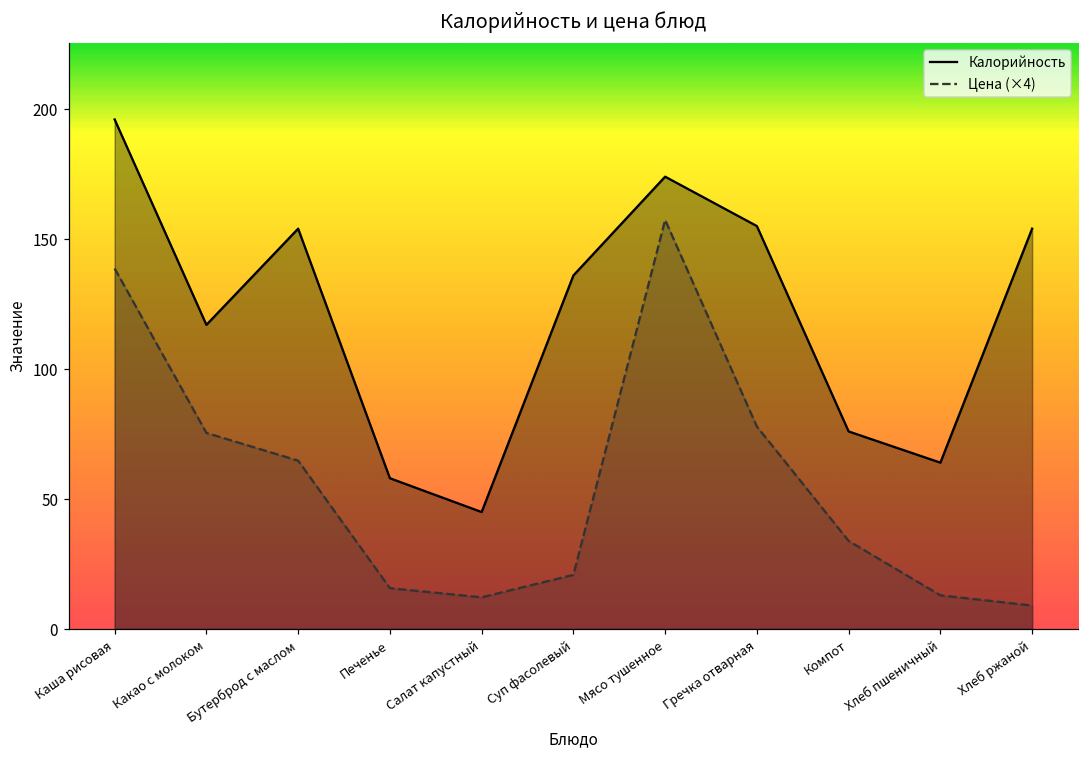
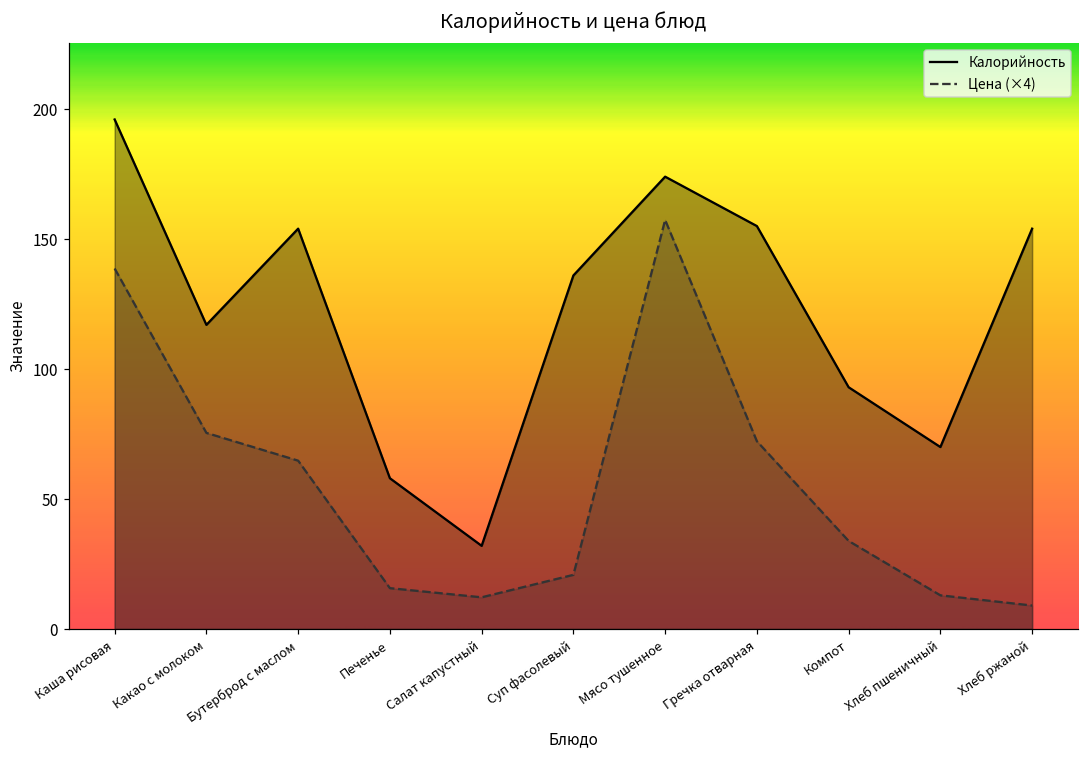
  {
    "Калорийность": {
      "Каша рисовая": 196,
      "Какао с молоком": 117,
      "Бутерброд с маслом": 154,
      "Печенье": 58,
-     "Салат капустный": 45,
+     "Салат капустный": 32,
      "Суп фасолевый": 136,
      "Мясо тушенное": 174,
      "Гречка отварная": 155,
-     "Компот": 76,
-     "Хлеб пшеничный": 64,
+     "Компот": 93,
+     "Хлеб пшеничный": 70,
      "Хлеб ржаной": 154
    },
    "Цена (×4)": {
      "Каша рисовая": 139,
      "Какао с молоком": 75,
      "Бутерброд с маслом": 65,
      "Печенье": 16,
      "Салат капустный": 12,
      "Суп фасолевый": 21,
      "Мясо тушенное": 157,
-     "Гречка отварная": 78,
+     "Гречка отварная": 72,
      "Компот": 34,
      "Хлеб пшеничный": 13,
      "Хлеб ржаной": 9
    }
  }
